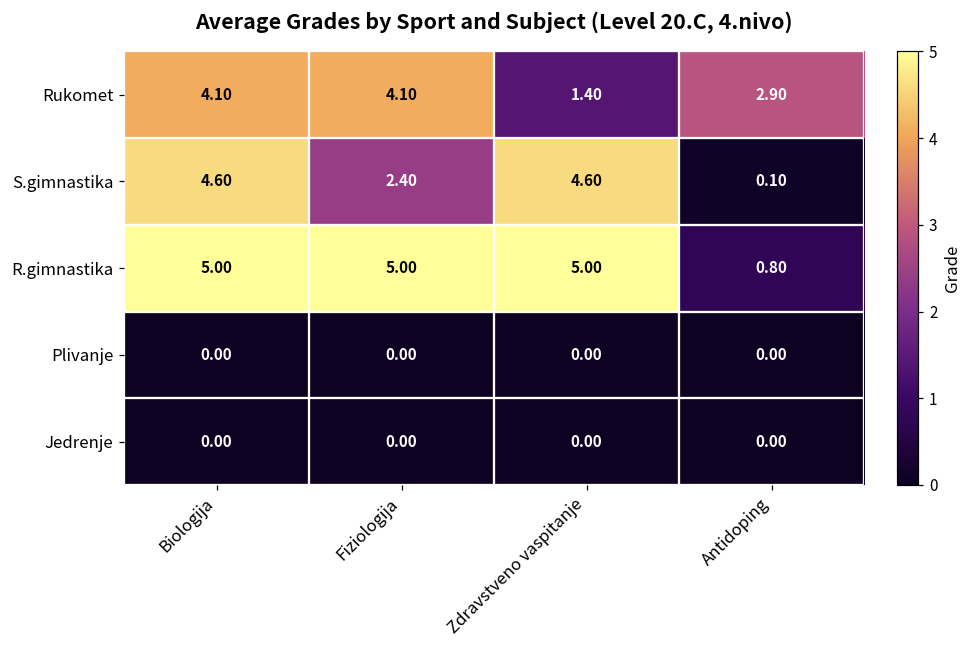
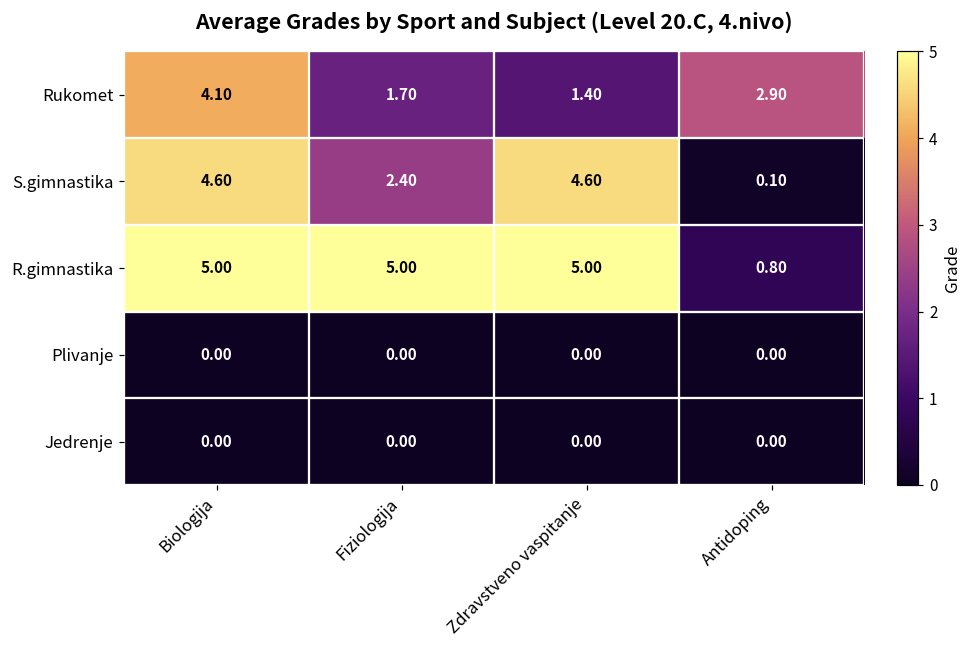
  {
    "Rukomet": {
      "Biologija": 4.10,
-     "Fiziologija": 4.10,
+     "Fiziologija": 1.70,
      "Zdravstveno vaspitanje": 1.40,
      "Antidoping": 2.90
    },
    "S.gimnastika": {
      "Biologija": 4.60,
      "Fiziologija": 2.40,
      "Zdravstveno vaspitanje": 4.60,
      "Antidoping": 0.10
    },
    "R.gimnastika": {
      "Biologija": 5.00,
      "Fiziologija": 5.00,
      "Zdravstveno vaspitanje": 5.00,
      "Antidoping": 0.80
    },
    "Plivanje": {
      "Biologija": 0.00,
      "Fiziologija": 0.00,
      "Zdravstveno vaspitanje": 0.00,
      "Antidoping": 0.00
    },
    "Jedrenje": {
      "Biologija": 0.00,
      "Fiziologija": 0.00,
      "Zdravstveno vaspitanje": 0.00,
      "Antidoping": 0.00
    }
  }
